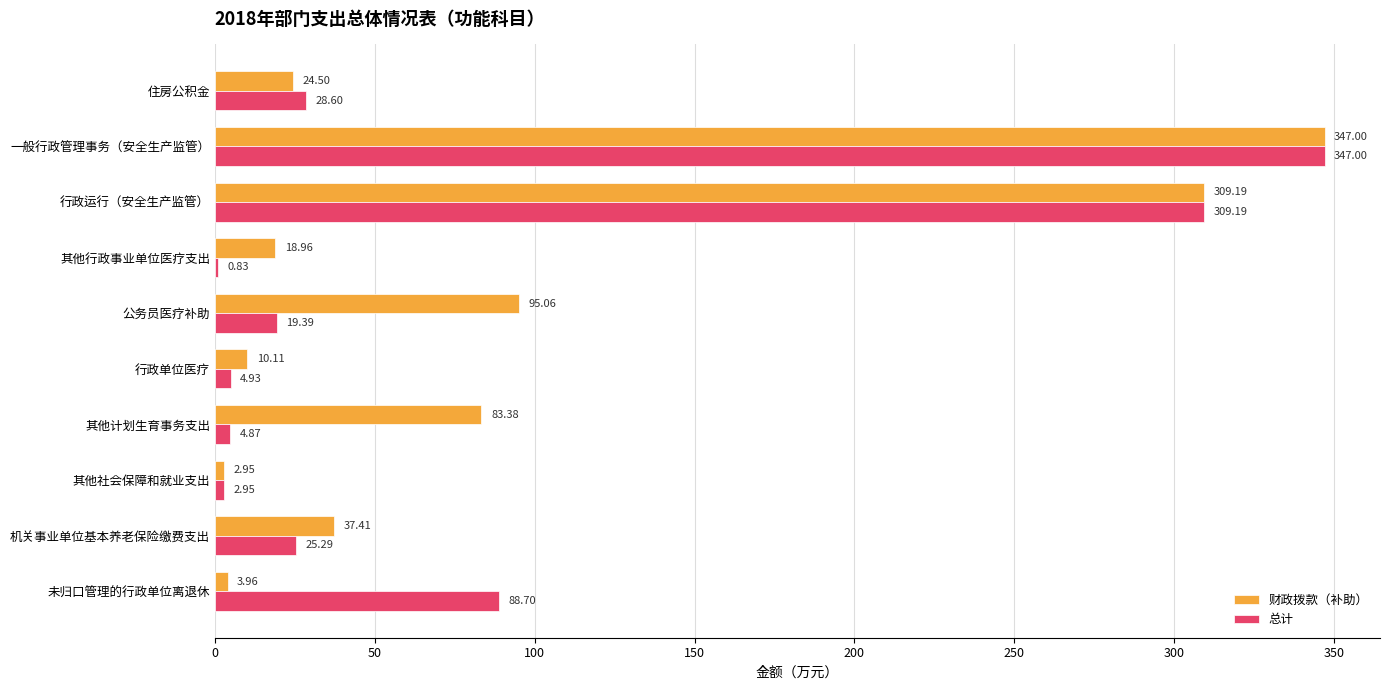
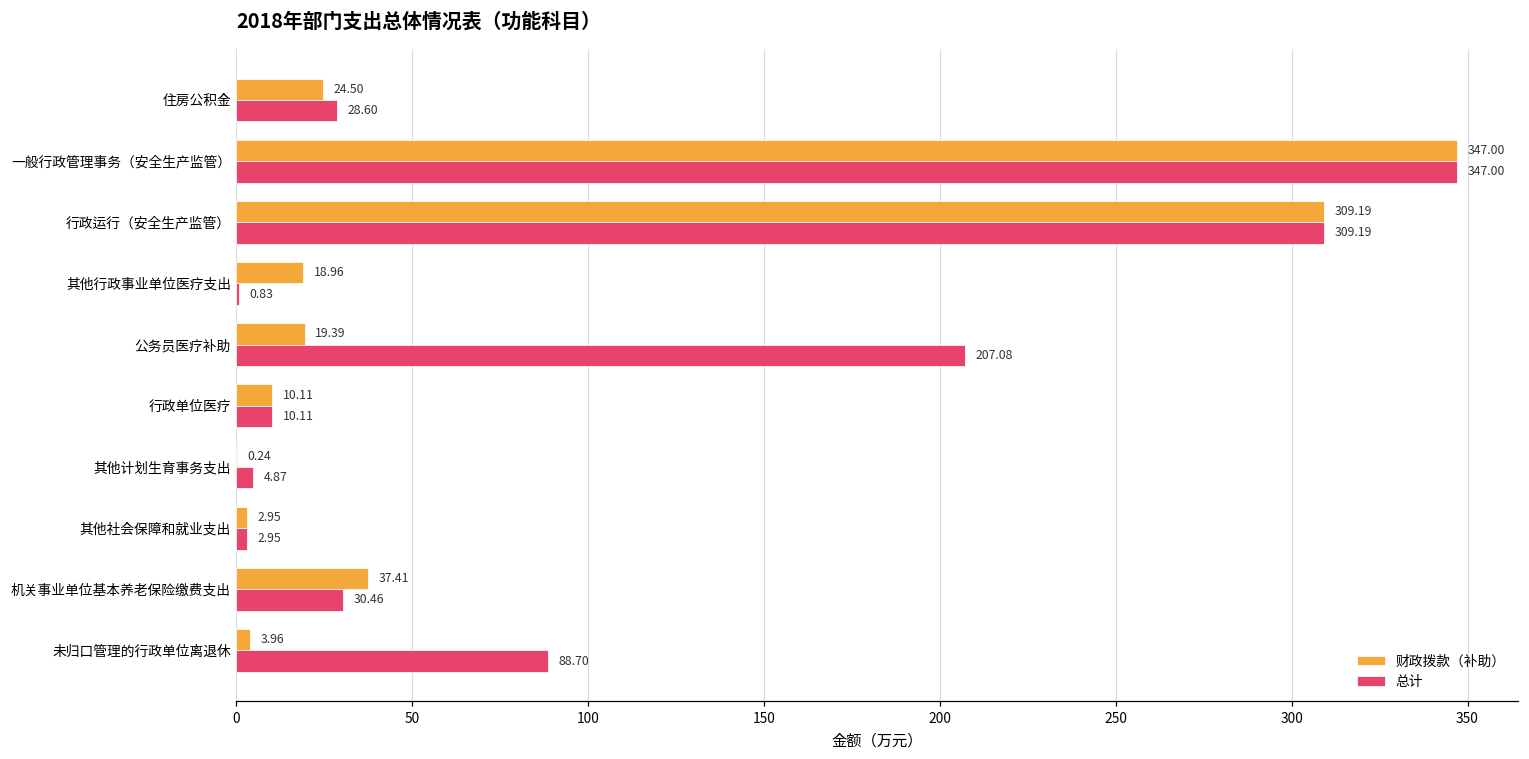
  {
    "财政拨款（补助）": {
      "住房公积金": 24.50,
      "一般行政管理事务（安全生产监管）": 347.00,
      "行政运行（安全生产监管）": 309.19,
      "其他行政事业单位医疗支出": 18.96,
-     "公务员医疗补助": 95.06,
+     "公务员医疗补助": 19.39,
      "行政单位医疗": 10.11,
-     "其他计划生育事务支出": 83.38,
+     "其他计划生育事务支出": 0.24,
      "其他社会保障和就业支出": 2.95,
      "机关事业单位基本养老保险缴费支出": 37.41,
      "未归口管理的行政单位离退休": 3.96
    },
    "总计": {
      "住房公积金": 28.60,
      "一般行政管理事务（安全生产监管）": 347.00,
      "行政运行（安全生产监管）": 309.19,
      "其他行政事业单位医疗支出": 0.83,
-     "公务员医疗补助": 19.39,
-     "行政单位医疗": 4.93,
+     "公务员医疗补助": 207.08,
+     "行政单位医疗": 10.11,
      "其他计划生育事务支出": 4.87,
      "其他社会保障和就业支出": 2.95,
-     "机关事业单位基本养老保险缴费支出": 25.29,
+     "机关事业单位基本养老保险缴费支出": 30.46,
      "未归口管理的行政单位离退休": 88.70
    }
  }
